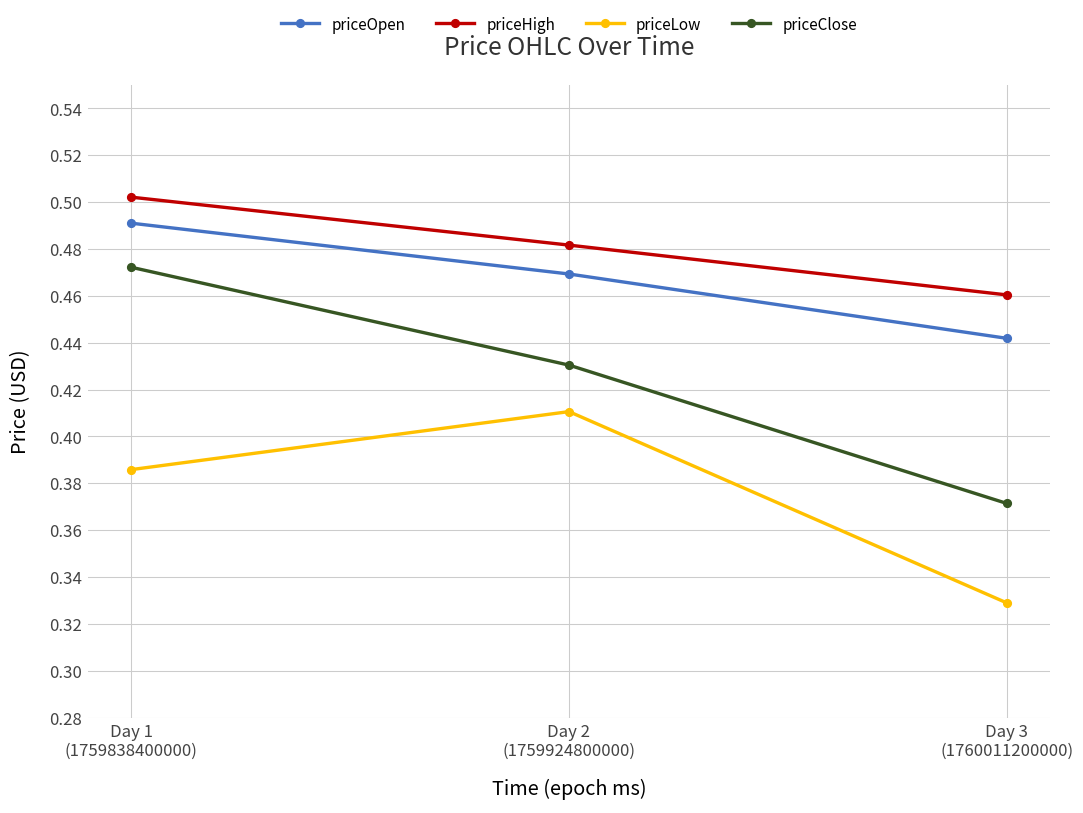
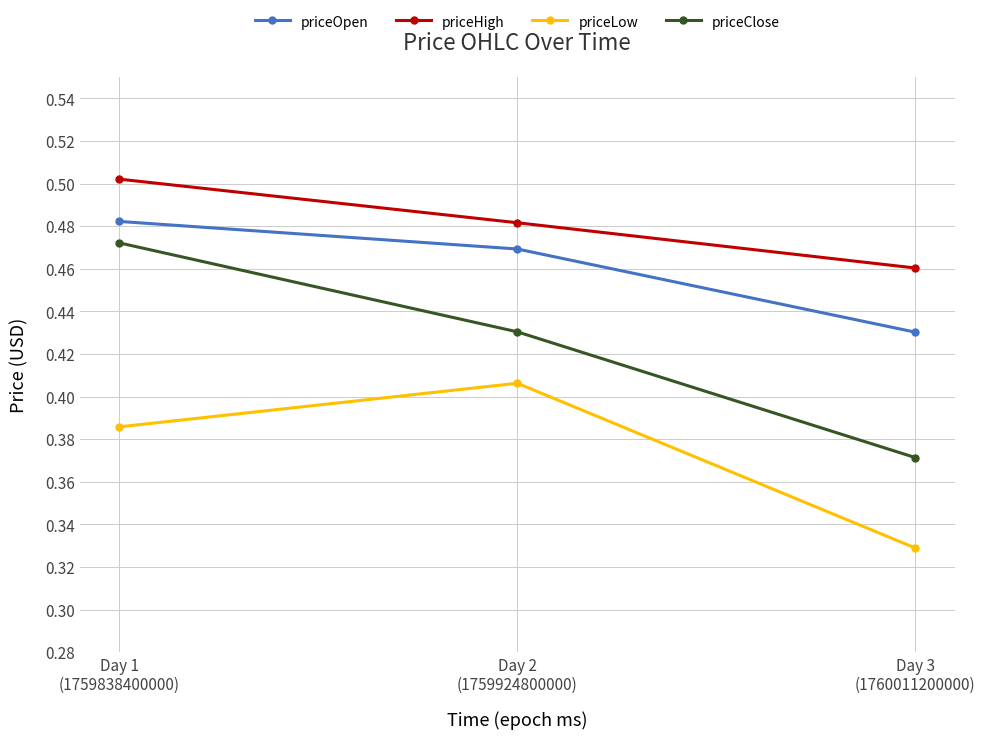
  {
    "priceOpen": {
-     "Day 1 (1759838400000)": 0.491,
+     "Day 1 (1759838400000)": 0.482,
      "Day 2 (1759924800000)": 0.469,
-     "Day 3 (1760011200000)": 0.442
+     "Day 3 (1760011200000)": 0.430
    },
    "priceHigh": {
      "Day 1 (1759838400000)": 0.502,
      "Day 2 (1759924800000)": 0.482,
      "Day 3 (1760011200000)": 0.460
    },
    "priceLow": {
      "Day 1 (1759838400000)": 0.386,
-     "Day 2 (1759924800000)": 0.411,
+     "Day 2 (1759924800000)": 0.406,
      "Day 3 (1760011200000)": 0.329
    },
    "priceClose": {
      "Day 1 (1759838400000)": 0.472,
      "Day 2 (1759924800000)": 0.430,
      "Day 3 (1760011200000)": 0.371
    }
  }
